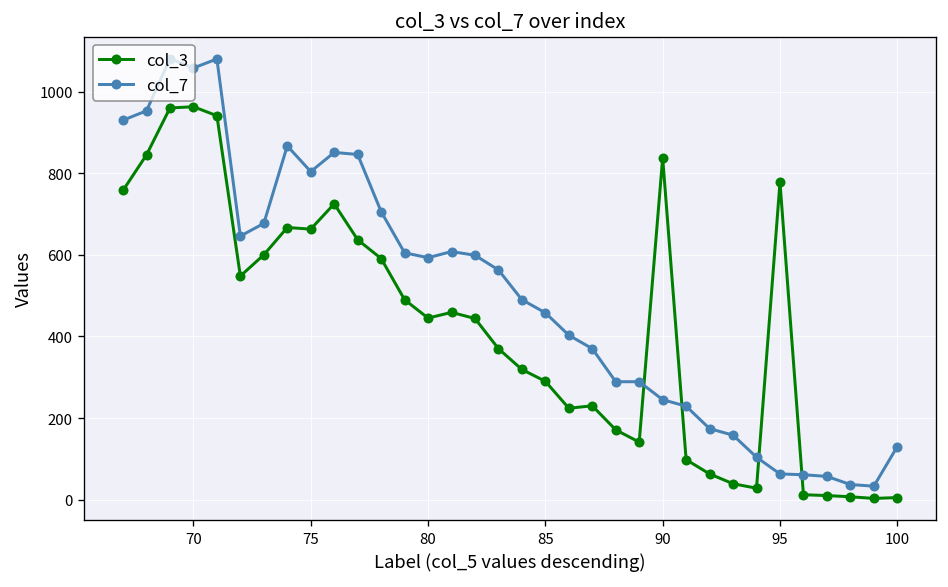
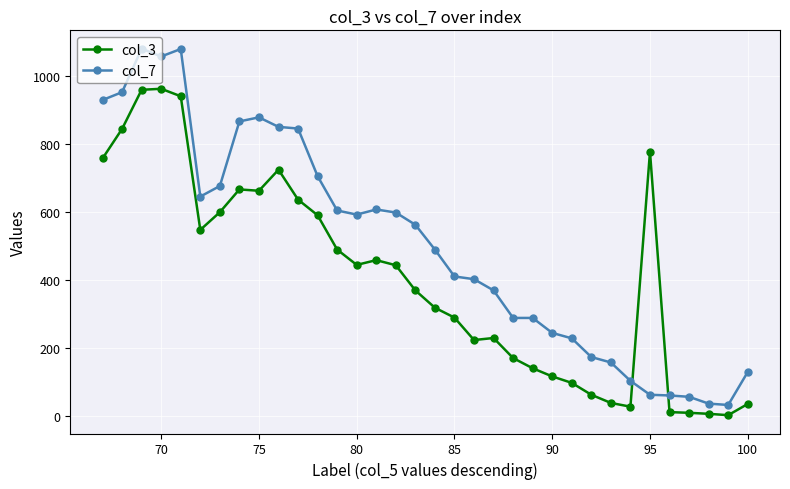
  {
    "col_3": {
      "70": 960,
      "75": 660,
      "80": 450,
      "85": 290,
-     "90": 840,
+     "90": 120,
      "95": 780,
-     "100": 10
+     "100": 40
    },
    "col_7": {
-     "75": 800,
+     "75": 880,
      "80": 590,
-     "85": 460,
+     "85": 410,
      "90": 250,
      "95": 60,
      "100": 130
    }
  }
